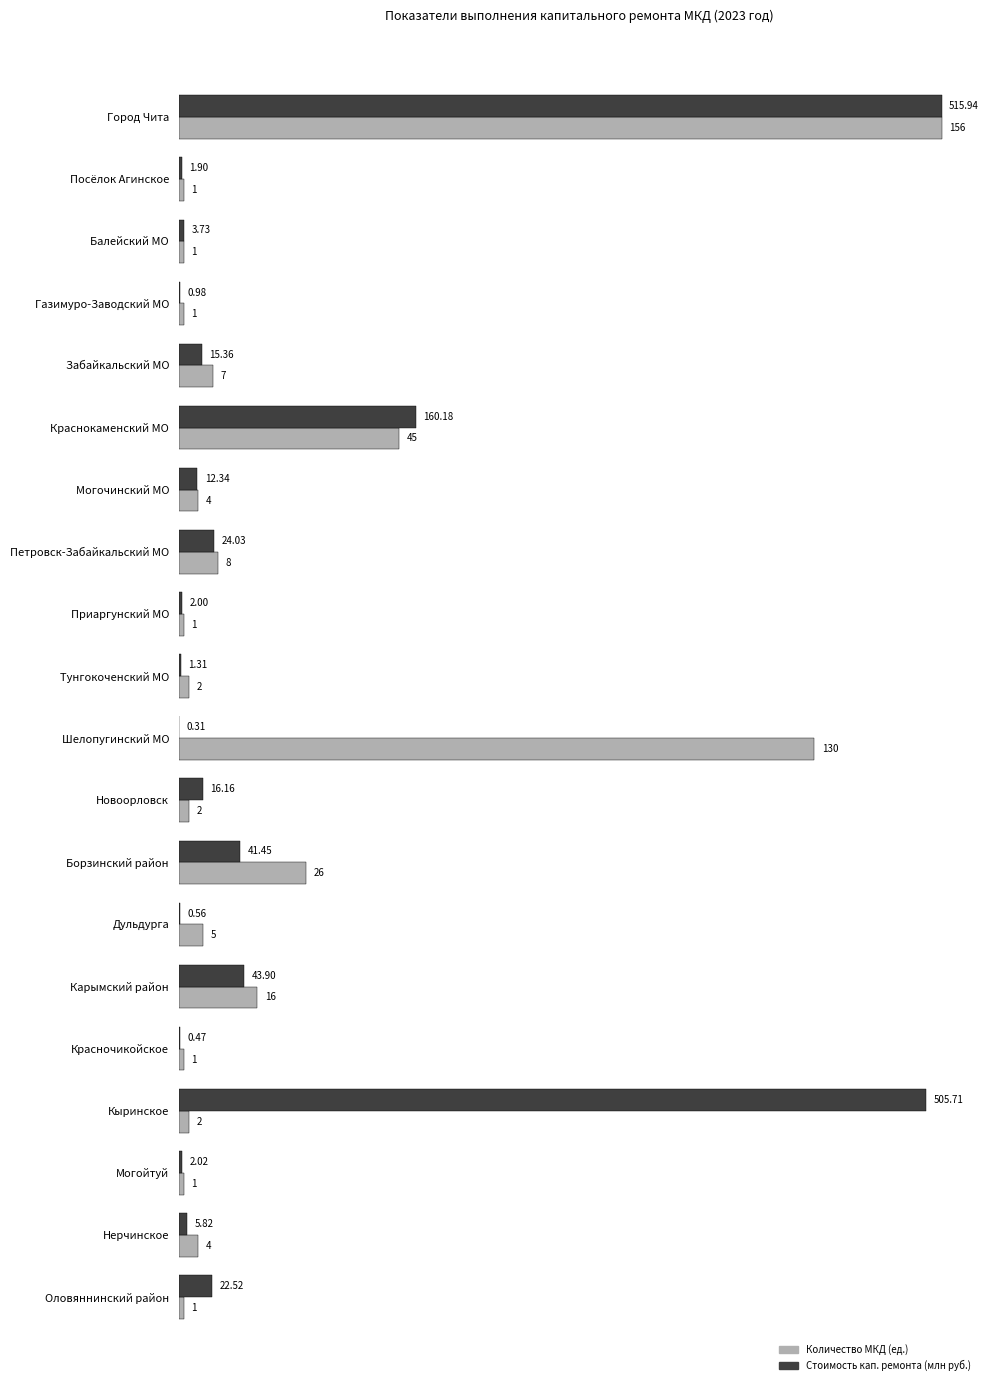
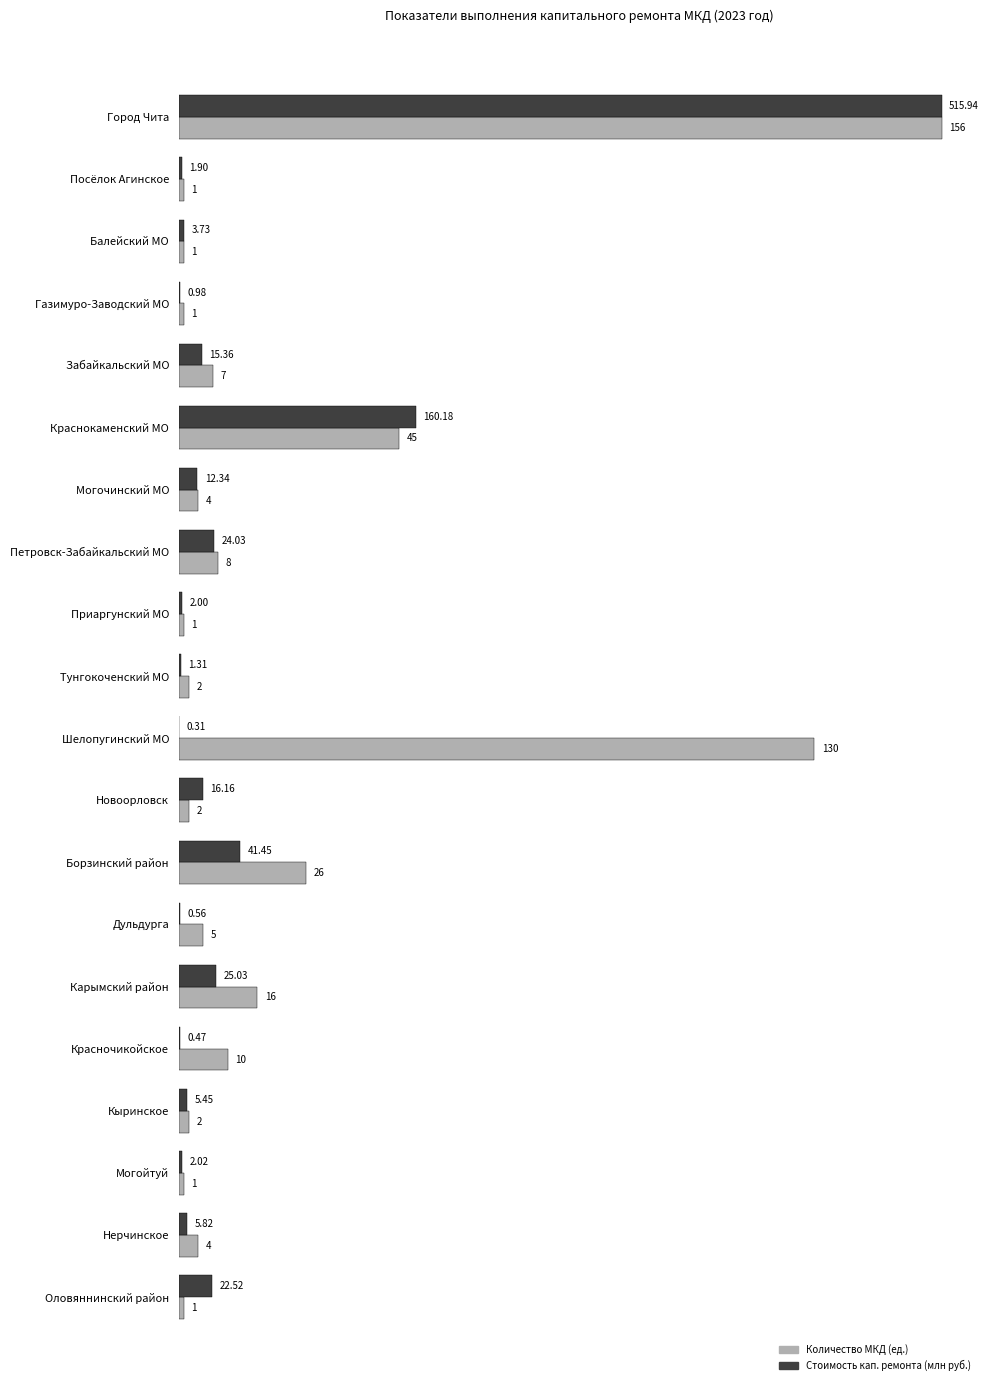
  {
    "Количество МКД (ед.)": {
      "Город Чита": 156,
      "Посёлок Агинское": 1,
      "Балейский МО": 1,
      "Газимуро-Заводский МО": 1,
      "Забайкальский МО": 7,
      "Краснокаменский МО": 45,
      "Могочинский МО": 4,
      "Петровск-Забайкальский МО": 8,
      "Приаргунский МО": 1,
      "Тунгокоченский МО": 2,
      "Шелопугинский МО": 130,
      "Новоорловск": 2,
      "Борзинский район": 26,
      "Дульдурга": 5,
      "Карымский район": 16,
-     "Красночикойское": 1,
+     "Красночикойское": 10,
      "Кыринское": 2,
      "Могойтуй": 1,
      "Нерчинское": 4,
      "Оловяннинский район": 1
    },
    "Стоимость кап. ремонта (млн руб.)": {
-     "Карымский район": 43.90,
-     "Кыринское": 505.71
+     "Карымский район": 25.03,
+     "Кыринское": 5.45
    }
  }
